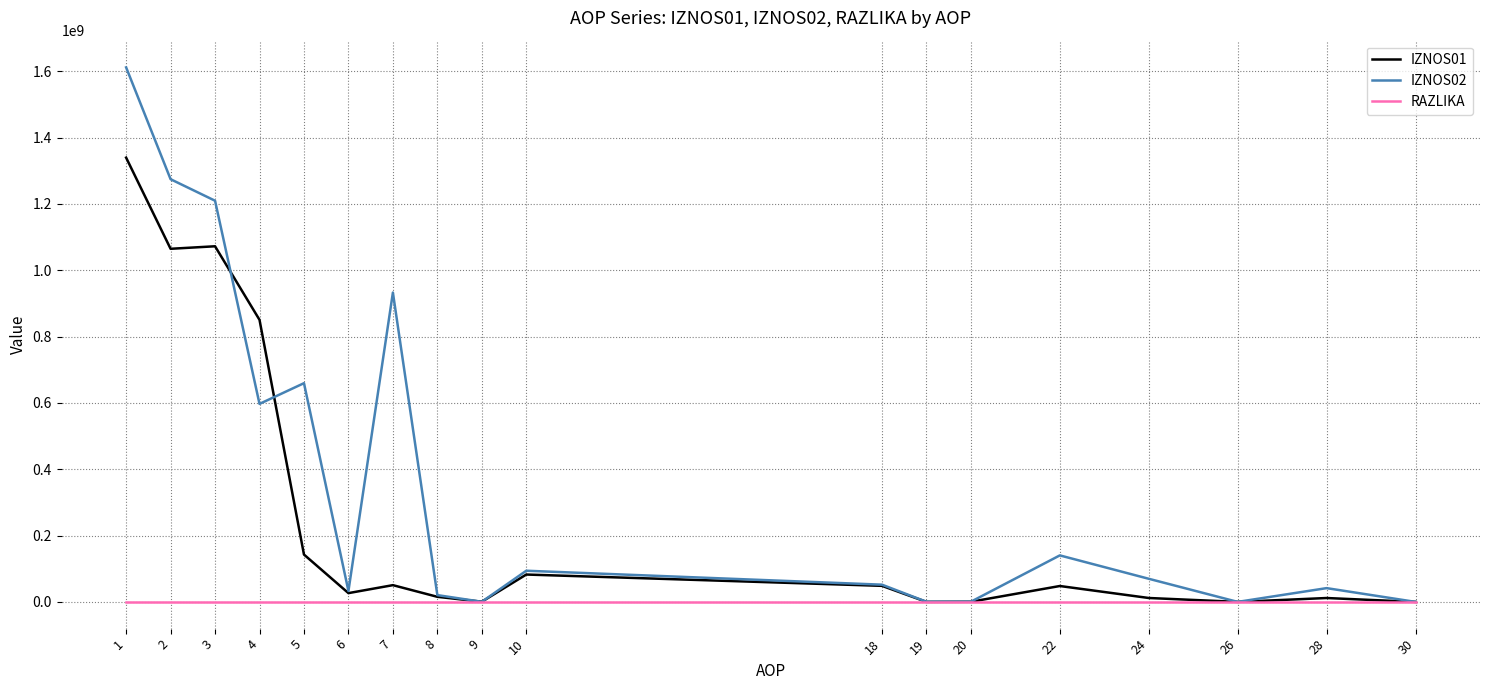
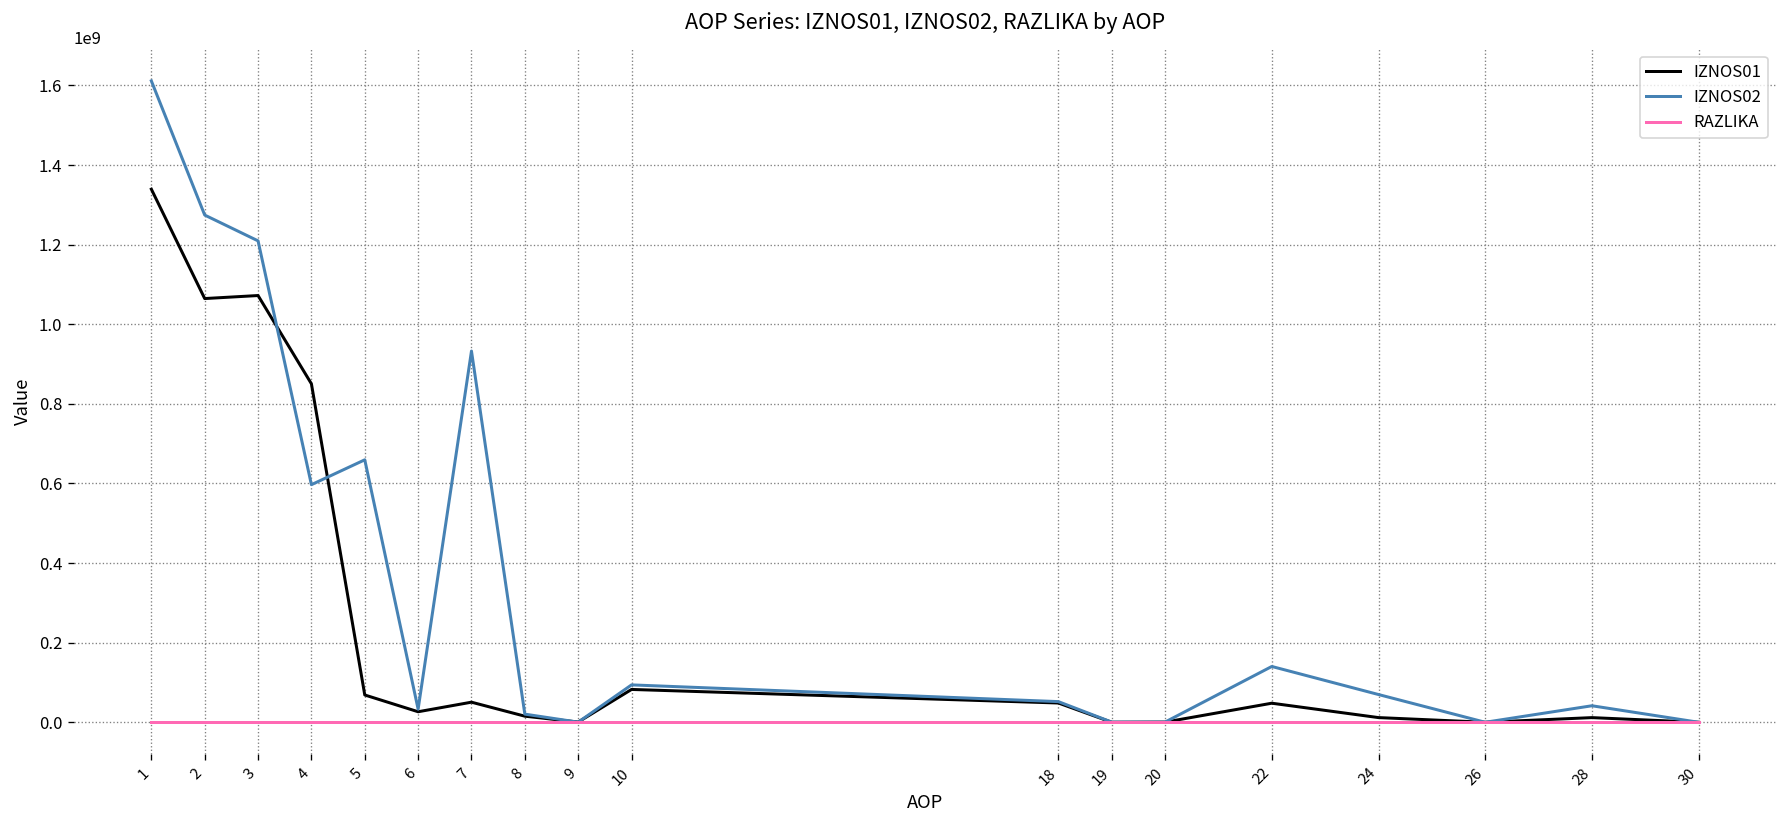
  {
    "IZNOS01": {
      "1": 1340000000,
      "2": 1060000000,
      "3": 1070000000,
      "4": 850000000,
-     "5": 140000000,
+     "5": 70000000,
      "7": 50000000,
      "10": 80000000,
      "22": 50000000,
      "24": 10000000,
      "28": 10000000
    },
    "IZNOS02": {
      "1": 1610000000,
      "2": 1270000000,
      "3": 1210000000,
      "4": 600000000,
      "5": 660000000,
      "7": 930000000,
      "10": 90000000,
      "22": 140000000,
      "24": 70000000,
      "28": 40000000
    },
    "RAZLIKA": {
      "1": 0,
      "2": 0,
      "3": 0,
      "4": 0,
      "5": 0,
      "6": 0,
      "7": 0,
      "8": 0,
      "10": 0,
      "18": 0,
      "22": 0,
      "24": 0,
      "28": 0
    }
  }
